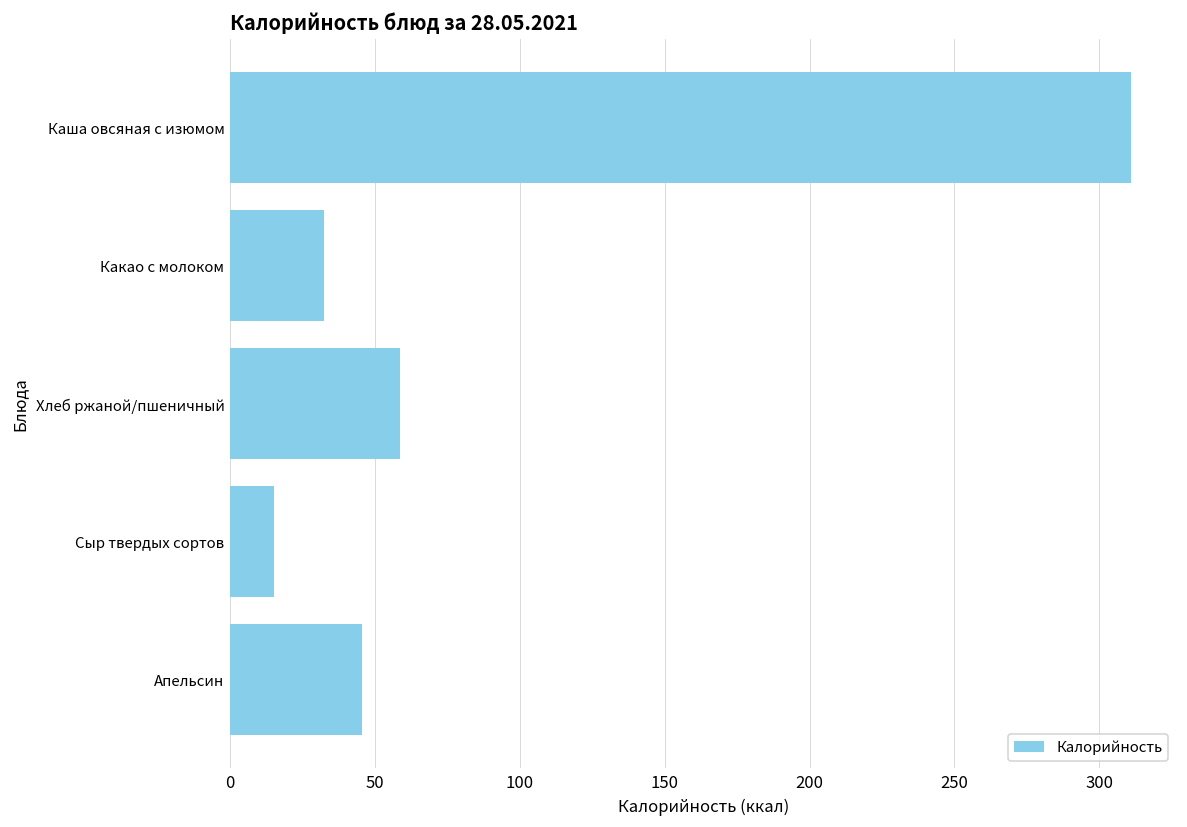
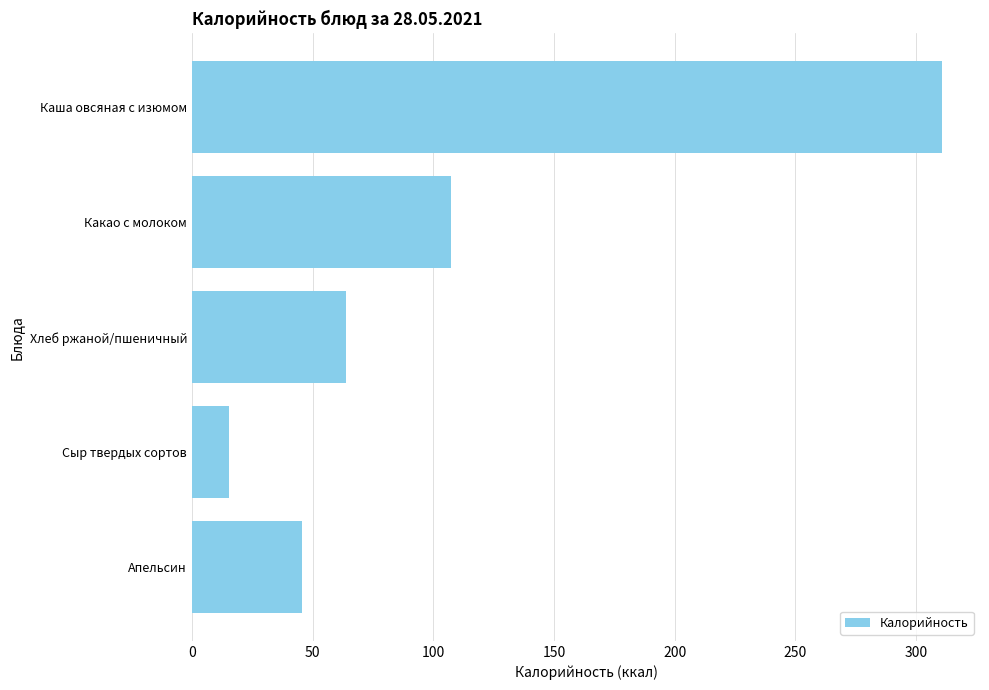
  {
    "Каша овсяная с изюмом": 311,
-   "Какао с молоком": 32,
-   "Хлеб ржаной/пшеничный": 59,
+   "Какао с молоком": 107,
+   "Хлеб ржаной/пшеничный": 64,
    "Сыр твердых сортов": 15,
    "Апельсин": 46
  }
